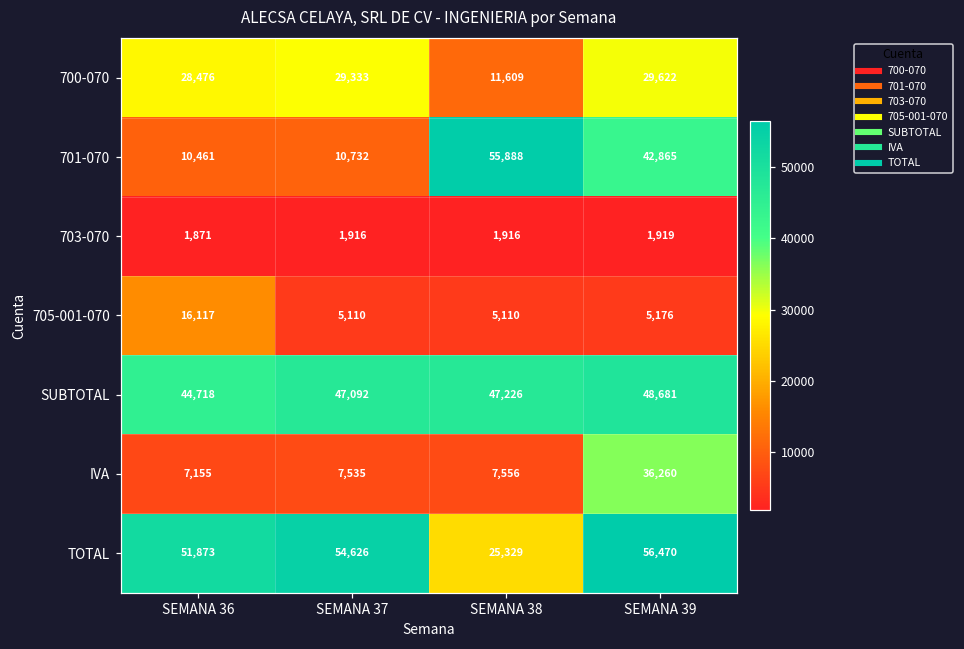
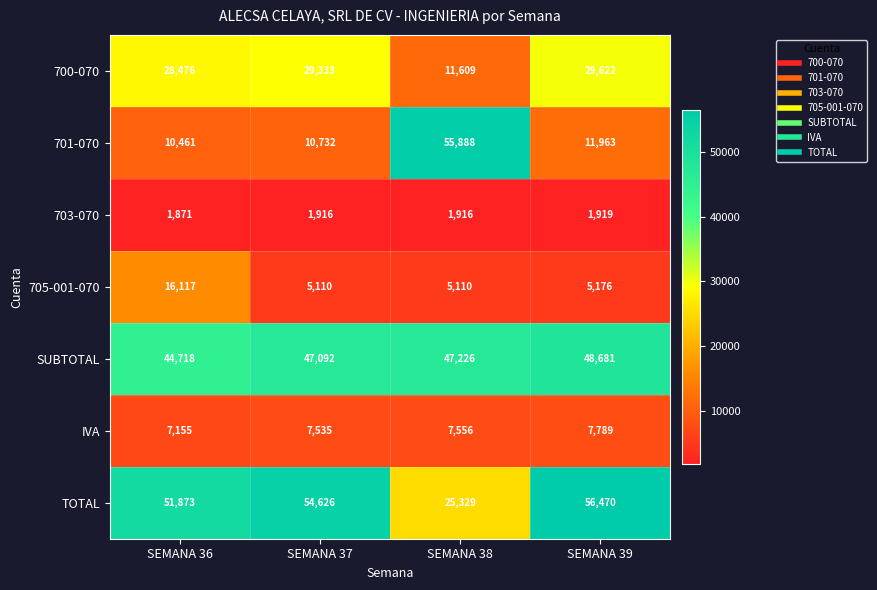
  {
    "700-070": {
      "SEMANA 36": "28,476",
      "SEMANA 37": "29,333",
      "SEMANA 38": "11,609",
      "SEMANA 39": "29,622"
    },
    "701-070": {
      "SEMANA 36": "10,461",
      "SEMANA 37": "10,732",
      "SEMANA 38": "55,888",
-     "SEMANA 39": "42,865"
+     "SEMANA 39": "11,963"
    },
    "703-070": {
      "SEMANA 36": "1,871",
      "SEMANA 37": "1,916",
      "SEMANA 38": "1,916",
      "SEMANA 39": "1,919"
    },
    "705-001-070": {
      "SEMANA 36": "16,117",
      "SEMANA 37": "5,110",
      "SEMANA 38": "5,110",
      "SEMANA 39": "5,176"
    },
    "SUBTOTAL": {
      "SEMANA 36": "44,718",
      "SEMANA 37": "47,092",
      "SEMANA 38": "47,226",
      "SEMANA 39": "48,681"
    },
    "IVA": {
      "SEMANA 36": "7,155",
      "SEMANA 37": "7,535",
      "SEMANA 38": "7,556",
-     "SEMANA 39": "36,260"
+     "SEMANA 39": "7,789"
    },
    "TOTAL": {
      "SEMANA 36": "51,873",
      "SEMANA 37": "54,626",
      "SEMANA 38": "25,329",
      "SEMANA 39": "56,470"
    }
  }
